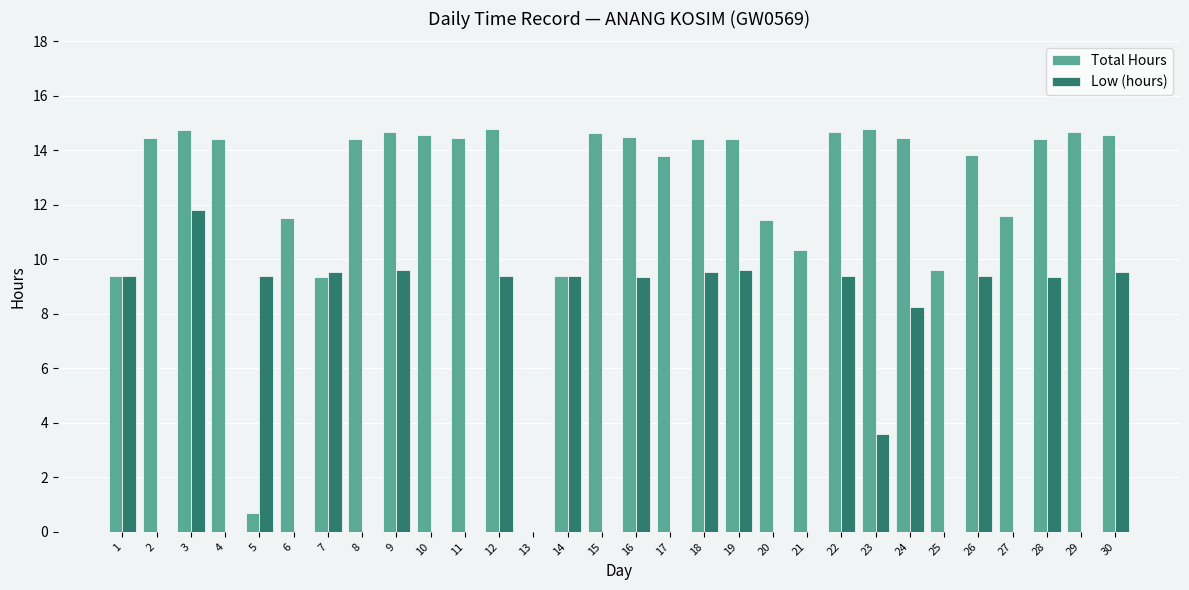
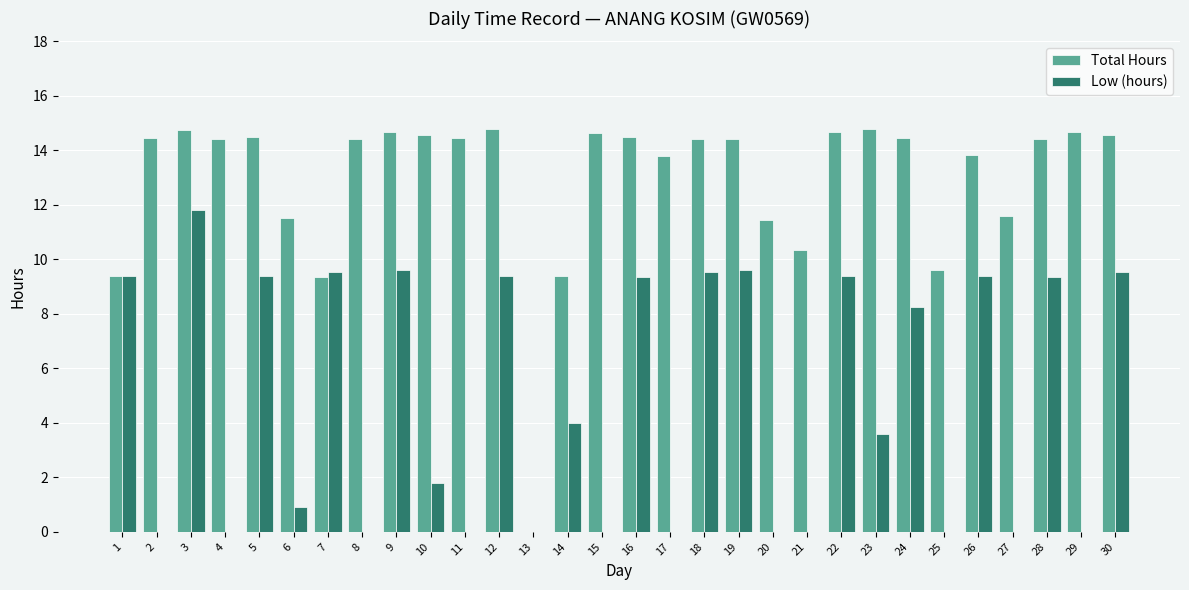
  {
    "Total Hours": {
      "1": 9.4,
      "2": 14.5,
      "3": 14.8,
      "4": 14.4,
-     "5": 0.7,
+     "5": 14.5,
      "6": 11.5,
      "7": 9.4,
      "8": 14.4,
      "9": 14.7,
      "10": 14.6,
      "11": 14.5,
      "12": 14.8,
      "13": 0.0,
      "14": 9.4,
      "15": 14.7,
      "16": 14.5,
      "17": 13.8,
      "18": 14.4,
      "19": 14.4,
      "20": 11.5,
      "21": 10.3,
      "22": 14.7,
      "23": 14.8,
      "24": 14.5,
      "25": 9.6,
      "26": 13.8,
      "27": 11.6,
      "28": 14.4,
      "29": 14.7,
      "30": 14.6
    },
    "Low (hours)": {
      "1": 9.4,
      "2": 0.0,
      "3": 11.8,
      "4": 0.0,
      "5": 9.4,
-     "6": 0.0,
+     "6": 0.9,
      "7": 9.6,
      "8": 0.0,
      "9": 9.6,
-     "10": 0.0,
+     "10": 1.8,
      "11": 0.0,
      "12": 9.4,
      "13": 0.0,
-     "14": 9.4,
+     "14": 4.0,
      "15": 0.0,
      "16": 9.4,
      "17": 0.0,
      "18": 9.6,
      "19": 9.6,
      "20": 0.0,
      "21": 0.0,
      "22": 9.4,
      "23": 3.6,
      "24": 8.3,
      "25": 0.0,
      "26": 9.4,
      "27": 0.0,
      "28": 9.4,
      "29": 0.0,
      "30": 9.6
    }
  }
